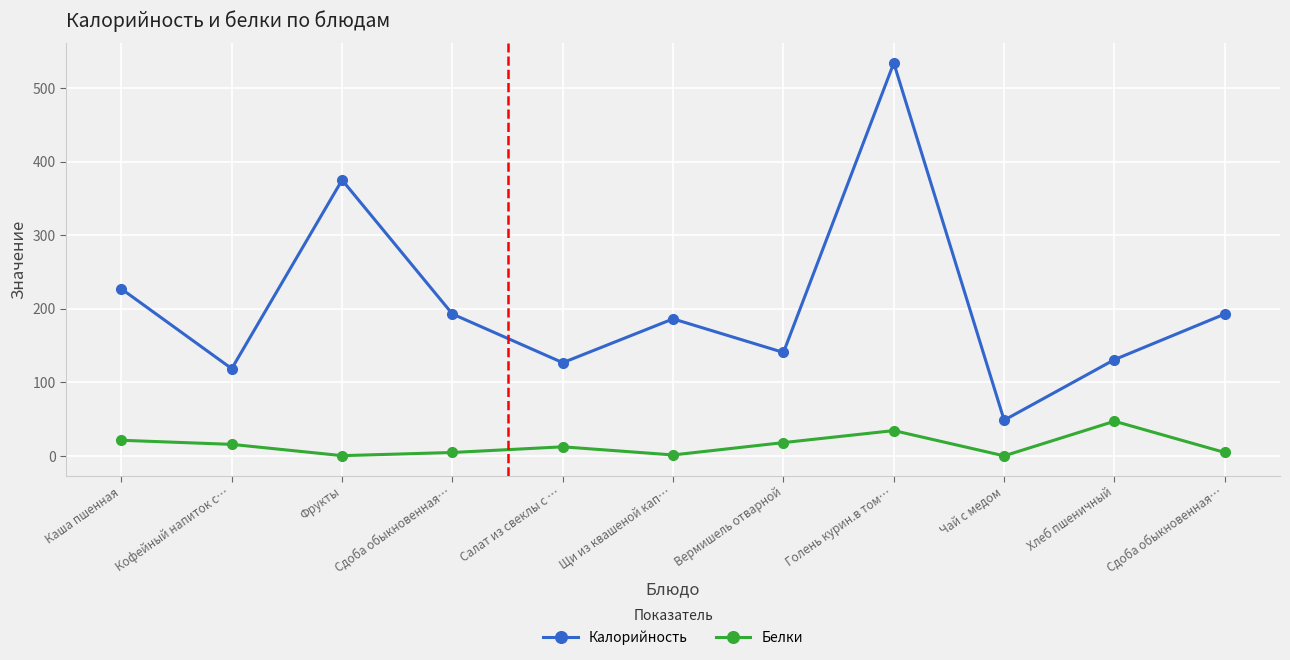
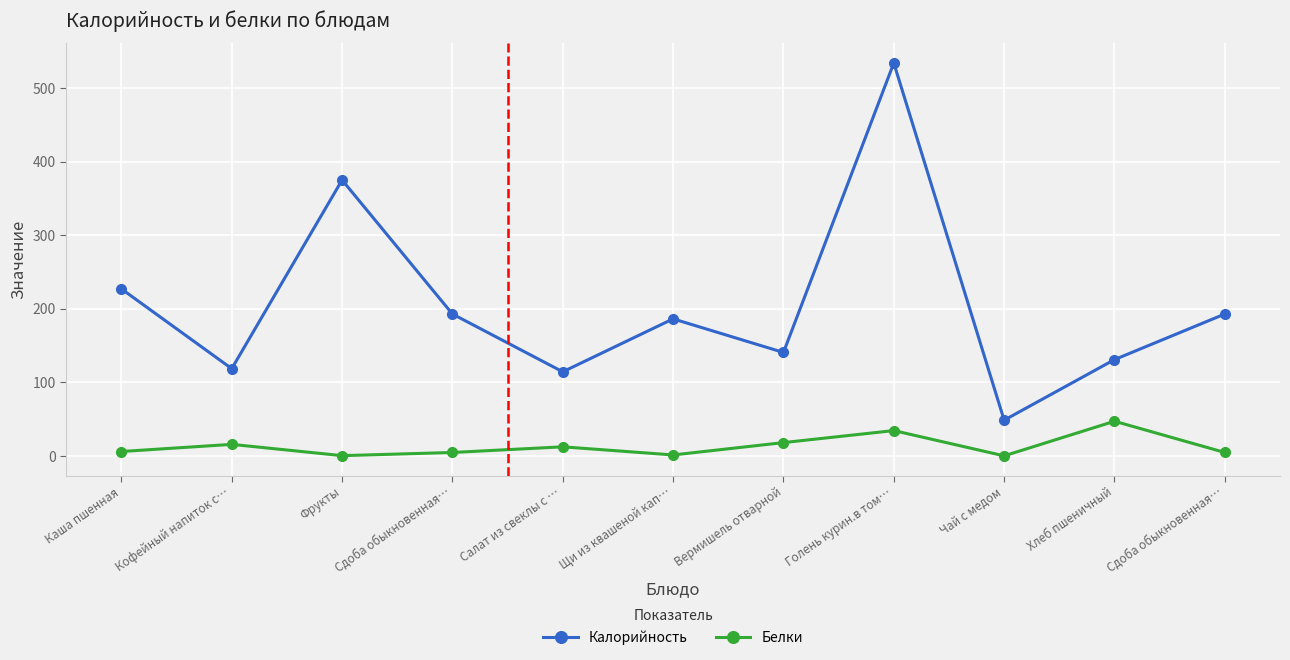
  {
    "Калорийность": {
      "Каша пшенная": 230,
      "Кофейный напиток с…": 120,
      "Фрукты": 380,
-     "Салат из свеклы с …": 130,
+     "Салат из свеклы с …": 110,
      "Щи из квашеной кап…": 190,
      "Вермишель отварной": 140,
      "Голень курин.в том…": 530,
      "Чай с медом": 50,
      "Хлеб пшеничный": 130
    },
    "Белки": {
-     "Каша пшенная": 20,
+     "Каша пшенная": 10,
      "Кофейный напиток с…": 20,
      "Фрукты": 0,
      "Салат из свеклы с …": 10,
      "Щи из квашеной кап…": 0,
      "Вермишель отварной": 20,
      "Голень курин.в том…": 30,
      "Чай с медом": 0,
      "Хлеб пшеничный": 50
    }
  }
